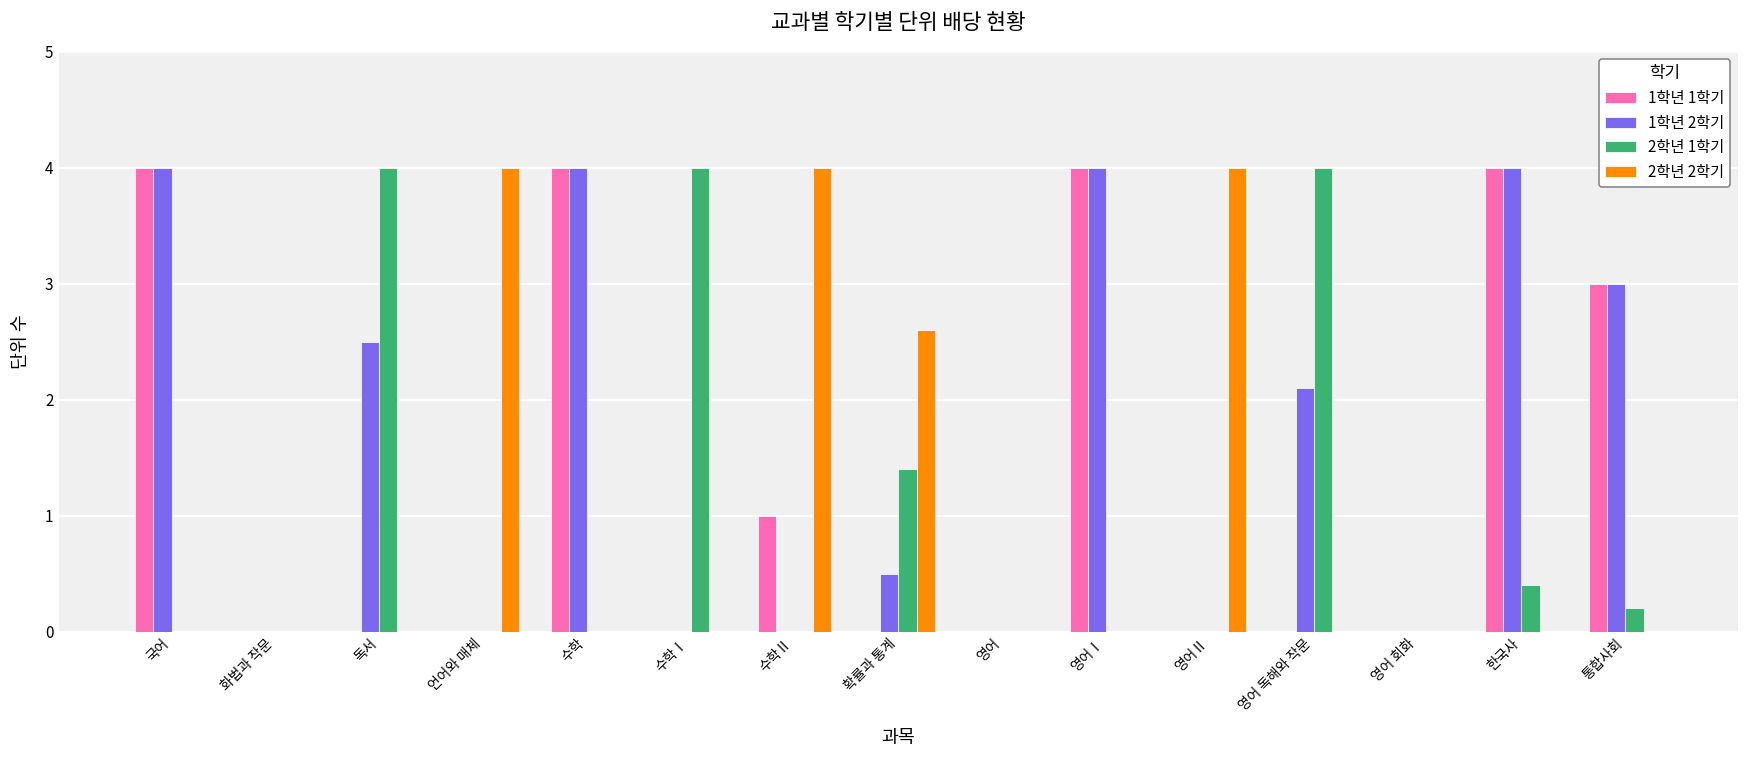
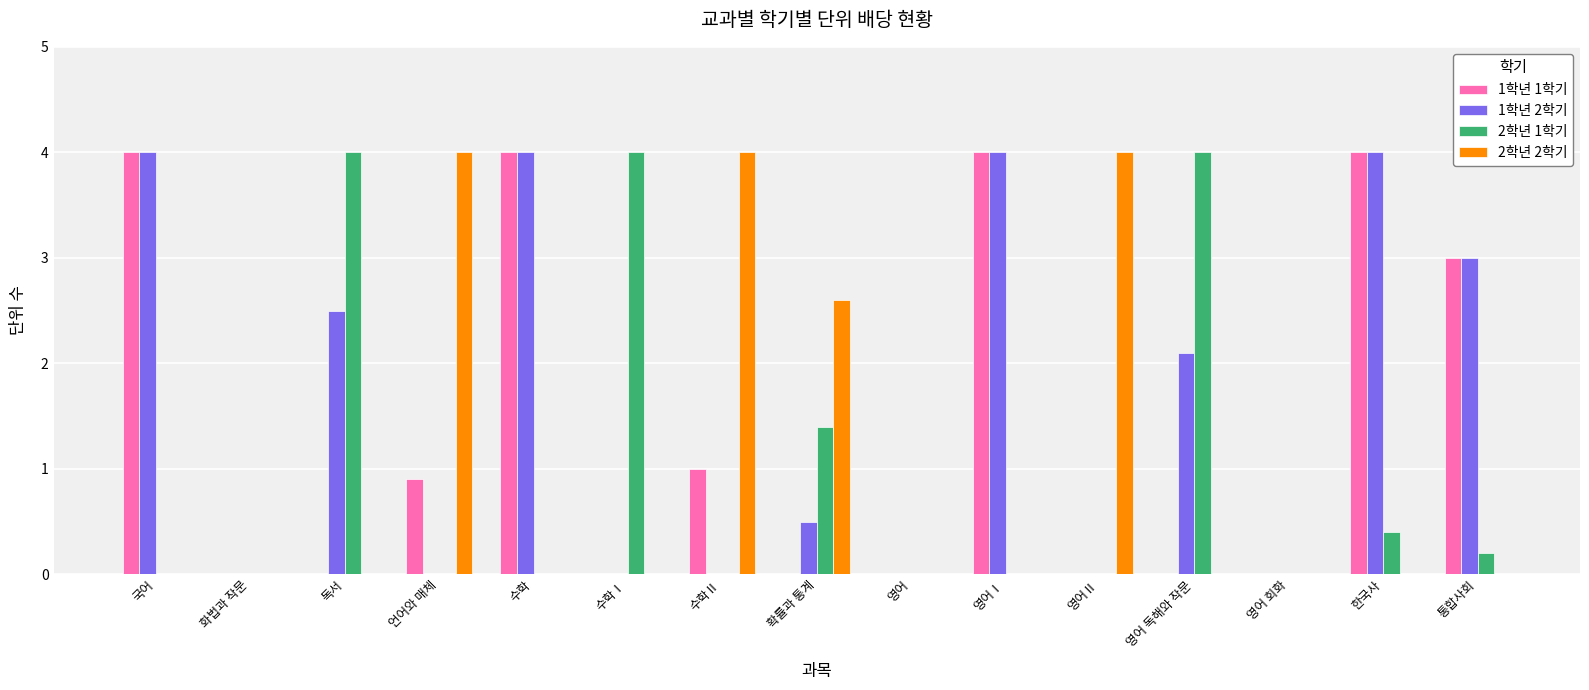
  {
    "1학년 1학기": {
      "국어": 4.0,
      "화법과 작문": 0.0,
      "독서": 0.0,
-     "언어와 매체": 0.0,
+     "언어와 매체": 0.9,
      "수학": 4.0,
      "수학Ⅰ": 0.0,
      "수학Ⅱ": 1.0,
      "확률과 통계": 0.0,
      "영어": 0.0,
      "영어Ⅰ": 4.0,
      "영어Ⅱ": 0.0,
      "영어 독해와 작문": 0.0,
      "영어 회화": 0.0,
      "한국사": 4.0,
      "통합사회": 3.0
    },
    "1학년 2학기": {
      "국어": 4.0,
      "화법과 작문": 0.0,
      "독서": 2.5,
      "언어와 매체": 0.0,
      "수학": 4.0,
      "수학Ⅰ": 0.0,
      "수학Ⅱ": 0.0,
      "확률과 통계": 0.5,
      "영어": 0.0,
      "영어Ⅰ": 4.0,
      "영어Ⅱ": 0.0,
      "영어 독해와 작문": 2.1,
      "영어 회화": 0.0,
      "한국사": 4.0,
      "통합사회": 3.0
    },
    "2학년 1학기": {
      "국어": 0.0,
      "화법과 작문": 0.0,
      "독서": 4.0,
      "언어와 매체": 0.0,
      "수학": 0.0,
      "수학Ⅰ": 4.0,
      "수학Ⅱ": 0.0,
      "확률과 통계": 1.4,
      "영어": 0.0,
      "영어Ⅰ": 0.0,
      "영어Ⅱ": 0.0,
      "영어 독해와 작문": 4.0,
      "영어 회화": 0.0,
      "한국사": 0.4,
      "통합사회": 0.2
    },
    "2학년 2학기": {
      "국어": 0.0,
      "화법과 작문": 0.0,
      "독서": 0.0,
      "언어와 매체": 4.0,
      "수학": 0.0,
      "수학Ⅰ": 0.0,
      "수학Ⅱ": 4.0,
      "확률과 통계": 2.6,
      "영어": 0.0,
      "영어Ⅰ": 0.0,
      "영어Ⅱ": 4.0,
      "영어 독해와 작문": 0.0,
      "영어 회화": 0.0,
      "한국사": 0.0,
      "통합사회": 0.0
    }
  }
